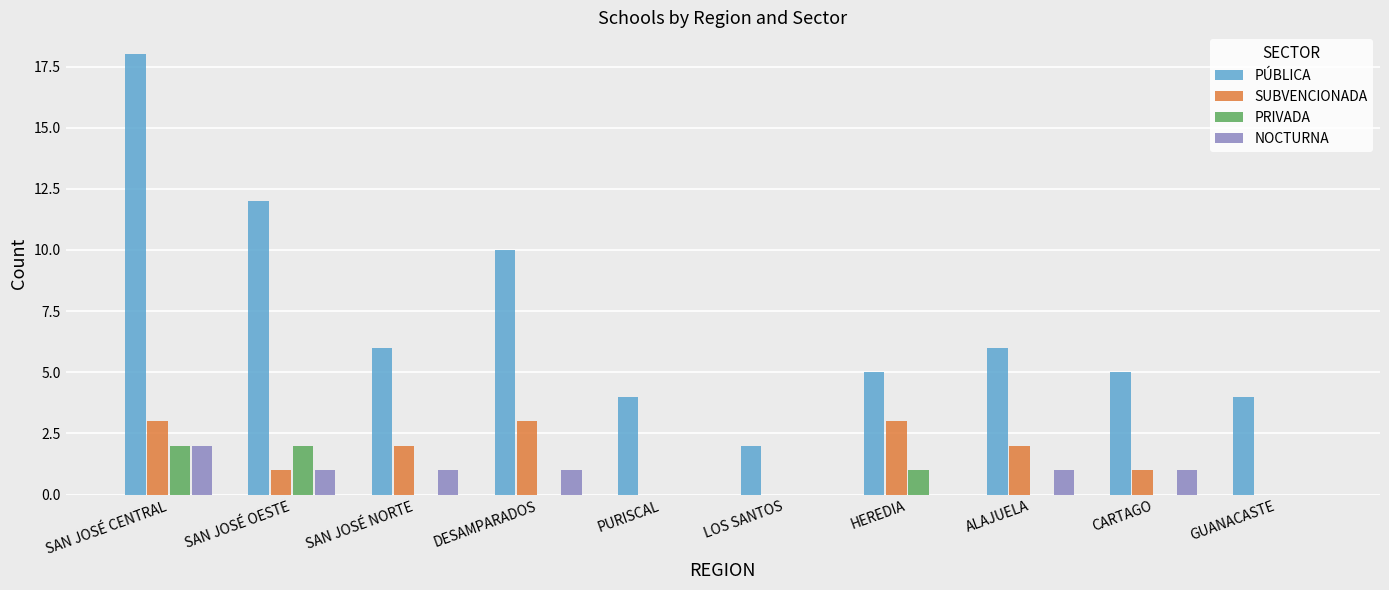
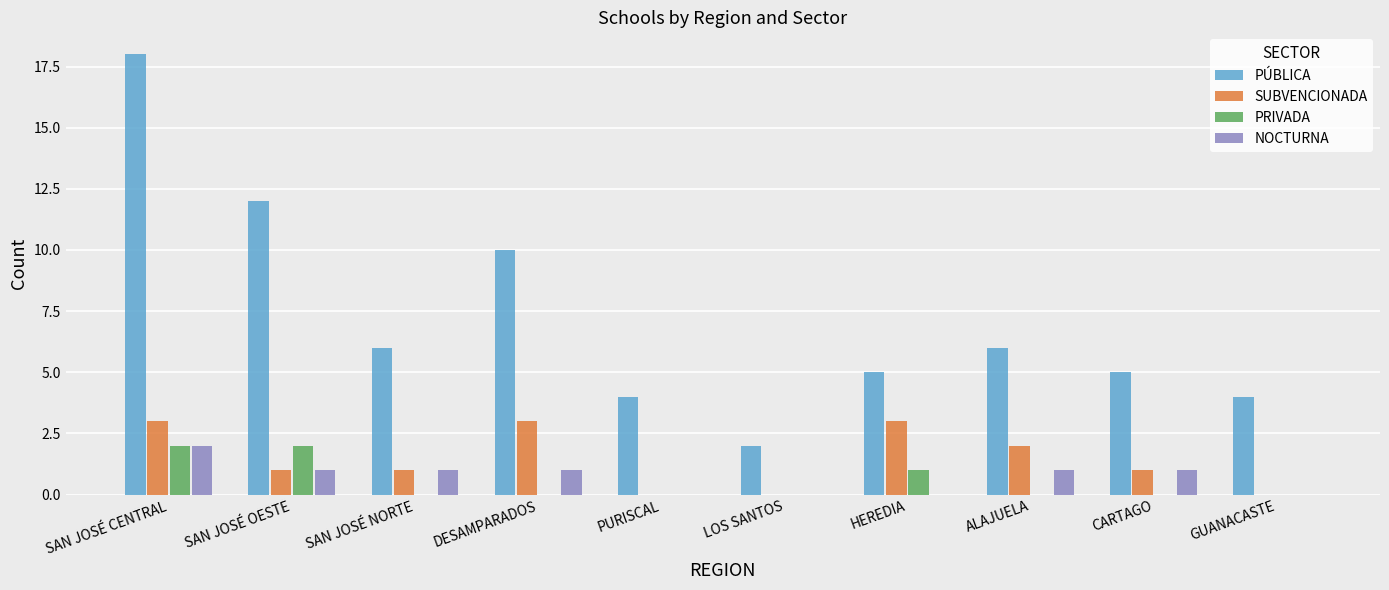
  {
    "SUBVENCIONADA": {
      "SAN JOSÉ CENTRAL": 3,
      "SAN JOSÉ OESTE": 1,
-     "SAN JOSÉ NORTE": 2,
+     "SAN JOSÉ NORTE": 1,
      "DESAMPARADOS": 3,
      "PURISCAL": 0,
      "LOS SANTOS": 0,
      "HEREDIA": 3,
      "ALAJUELA": 2,
      "CARTAGO": 1,
      "GUANACASTE": 0
    },
    "PRIVADA": {
      "SAN JOSÉ CENTRAL": 2,
      "SAN JOSÉ OESTE": 2,
      "SAN JOSÉ NORTE": 0,
      "DESAMPARADOS": 0,
      "PURISCAL": 0,
      "LOS SANTOS": 0,
      "HEREDIA": 1,
      "ALAJUELA": 0,
      "CARTAGO": 0,
      "GUANACASTE": 0
    }
  }
